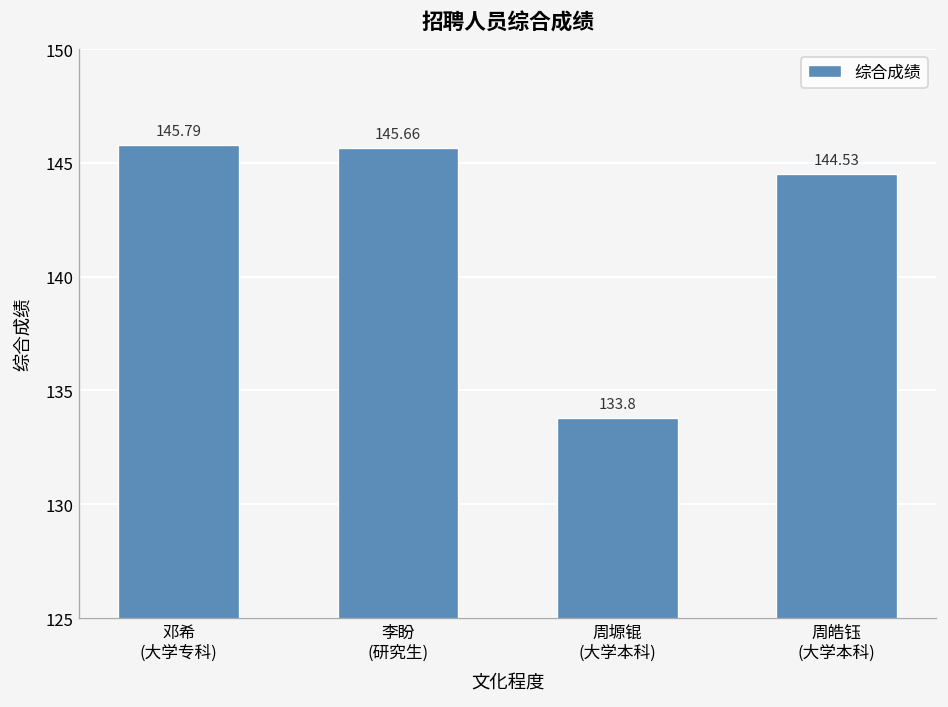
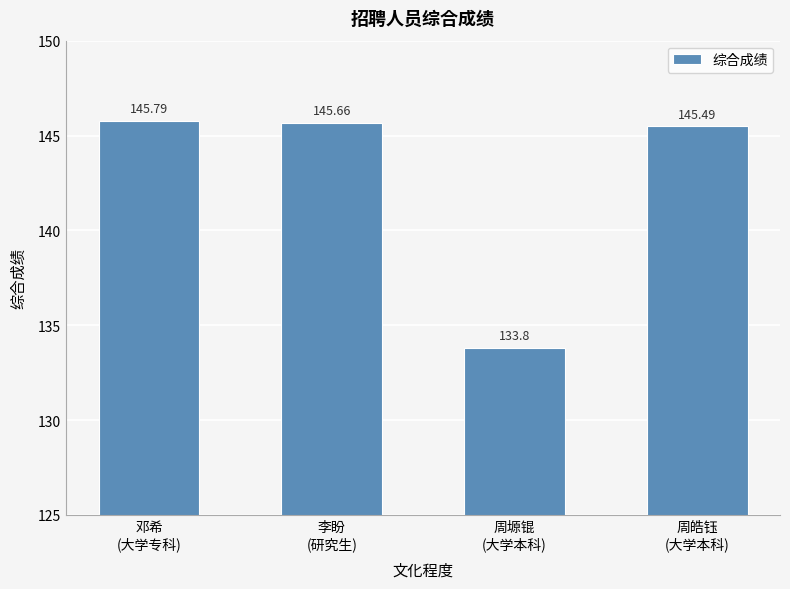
  {
    "邓希 (大学专科)": 145.79,
    "李盼 (研究生)": 145.66,
    "周塬锟 (大学本科)": 133.8,
-   "周皓钰 (大学本科)": 144.53
+   "周皓钰 (大学本科)": 145.49
  }
